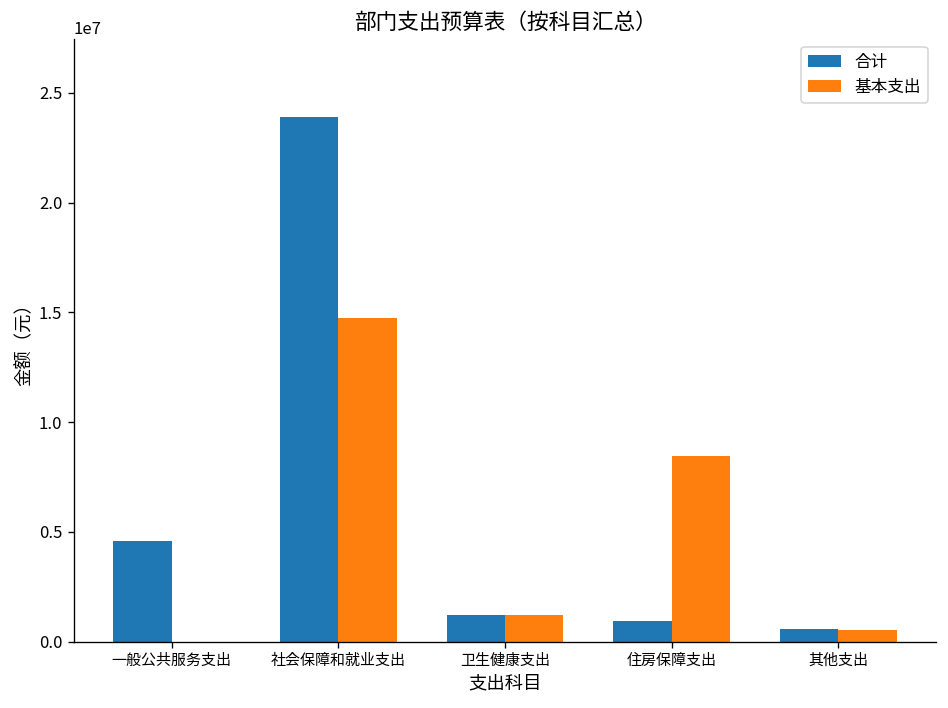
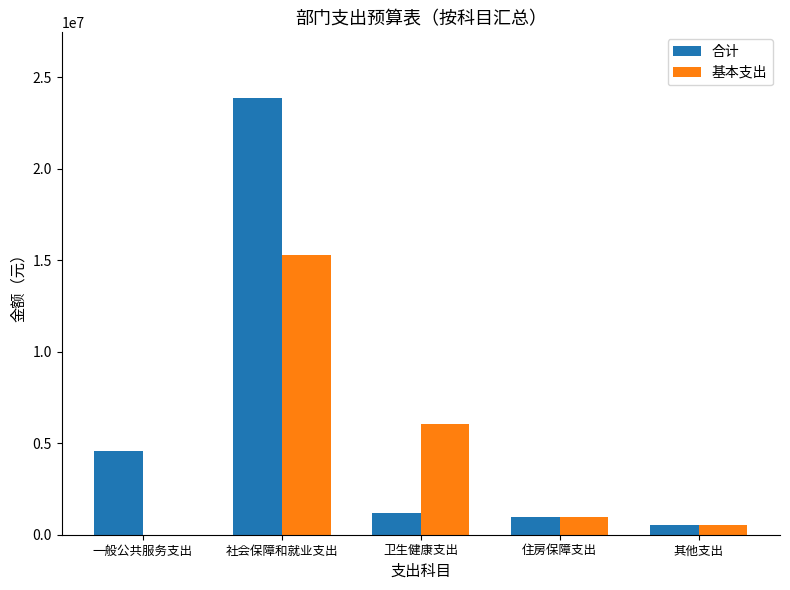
  {
    "合计": {
      "一般公共服务支出": 4600000,
      "社会保障和就业支出": 23900000,
      "卫生健康支出": 1200000,
      "住房保障支出": 900000,
      "其他支出": 600000
    },
    "基本支出": {
      "一般公共服务支出": 0,
-     "社会保障和就业支出": 14700000,
-     "卫生健康支出": 1200000,
-     "住房保障支出": 8400000,
+     "社会保障和就业支出": 15300000,
+     "卫生健康支出": 6100000,
+     "住房保障支出": 900000,
      "其他支出": 500000
    }
  }
